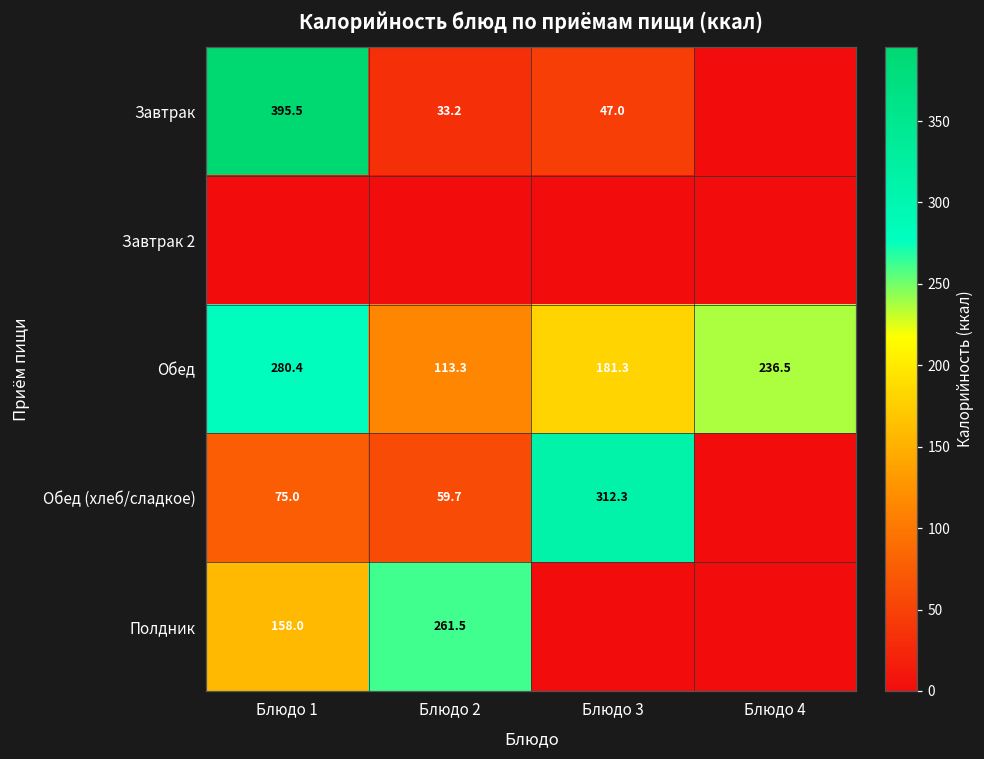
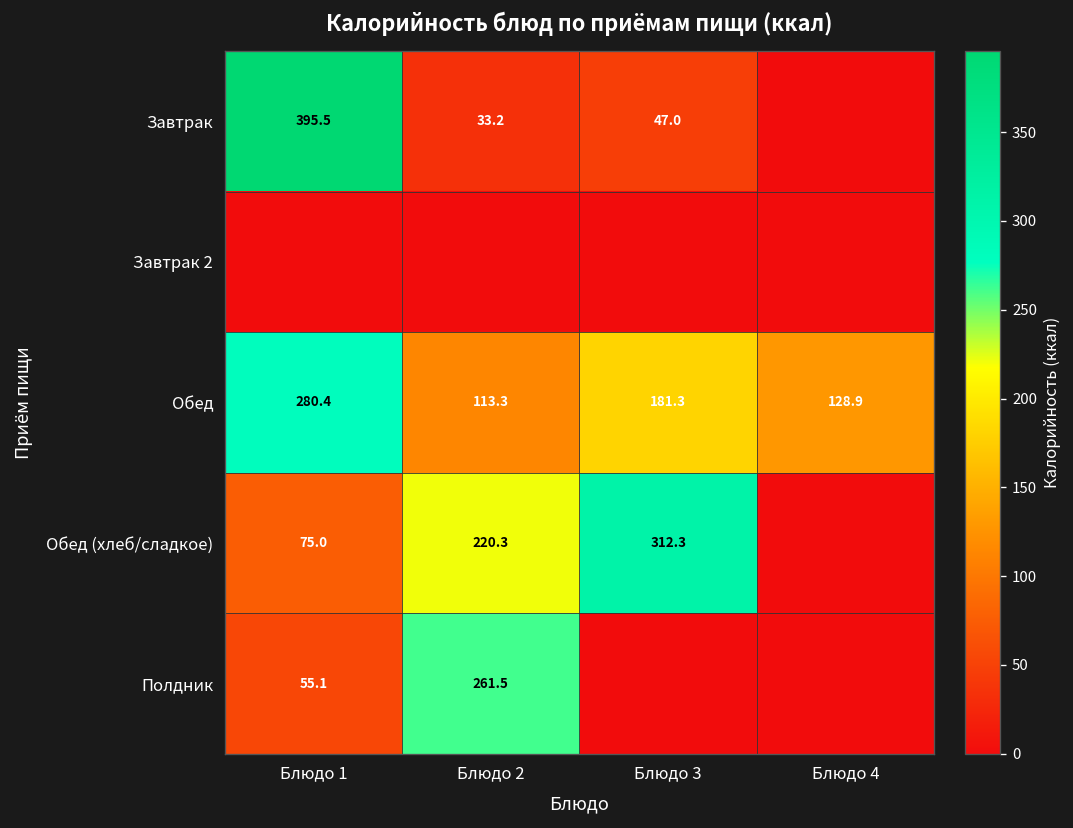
  {
    "Завтрак": {
      "Блюдо 1": 395.5,
      "Блюдо 2": 33.2,
      "Блюдо 3": 47.0
    },
    "Обед": {
      "Блюдо 1": 280.4,
      "Блюдо 2": 113.3,
      "Блюдо 3": 181.3,
-     "Блюдо 4": 236.5
+     "Блюдо 4": 128.9
    },
    "Обед (хлеб/сладкое)": {
      "Блюдо 1": 75.0,
-     "Блюдо 2": 59.7,
+     "Блюдо 2": 220.3,
      "Блюдо 3": 312.3
    },
    "Полдник": {
-     "Блюдо 1": 158.0,
+     "Блюдо 1": 55.1,
      "Блюдо 2": 261.5
    }
  }
